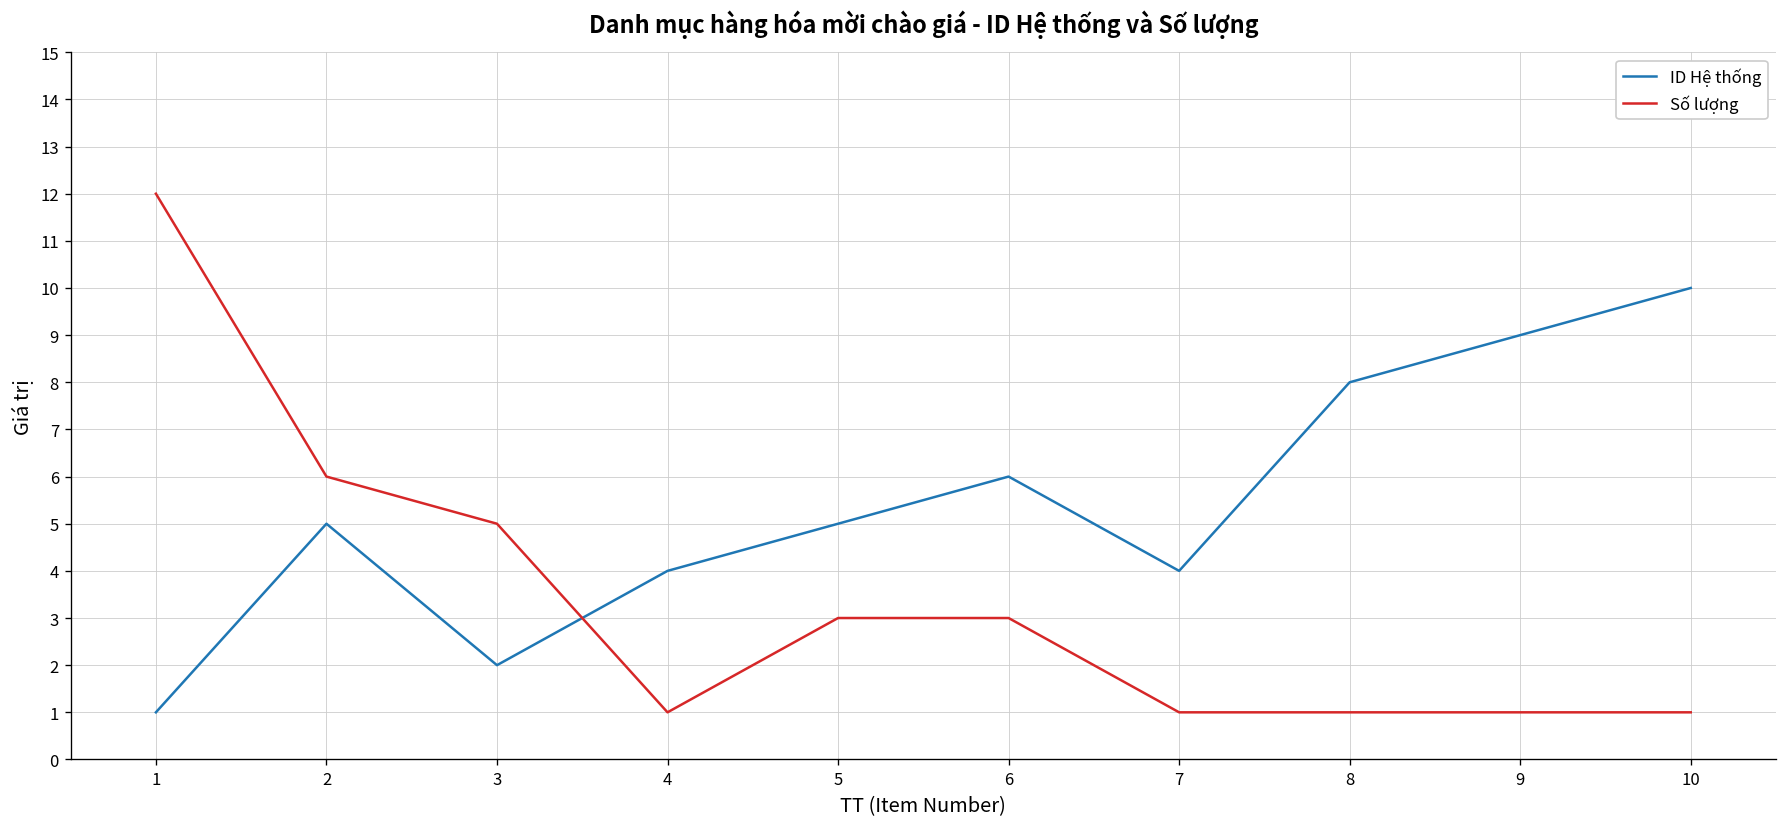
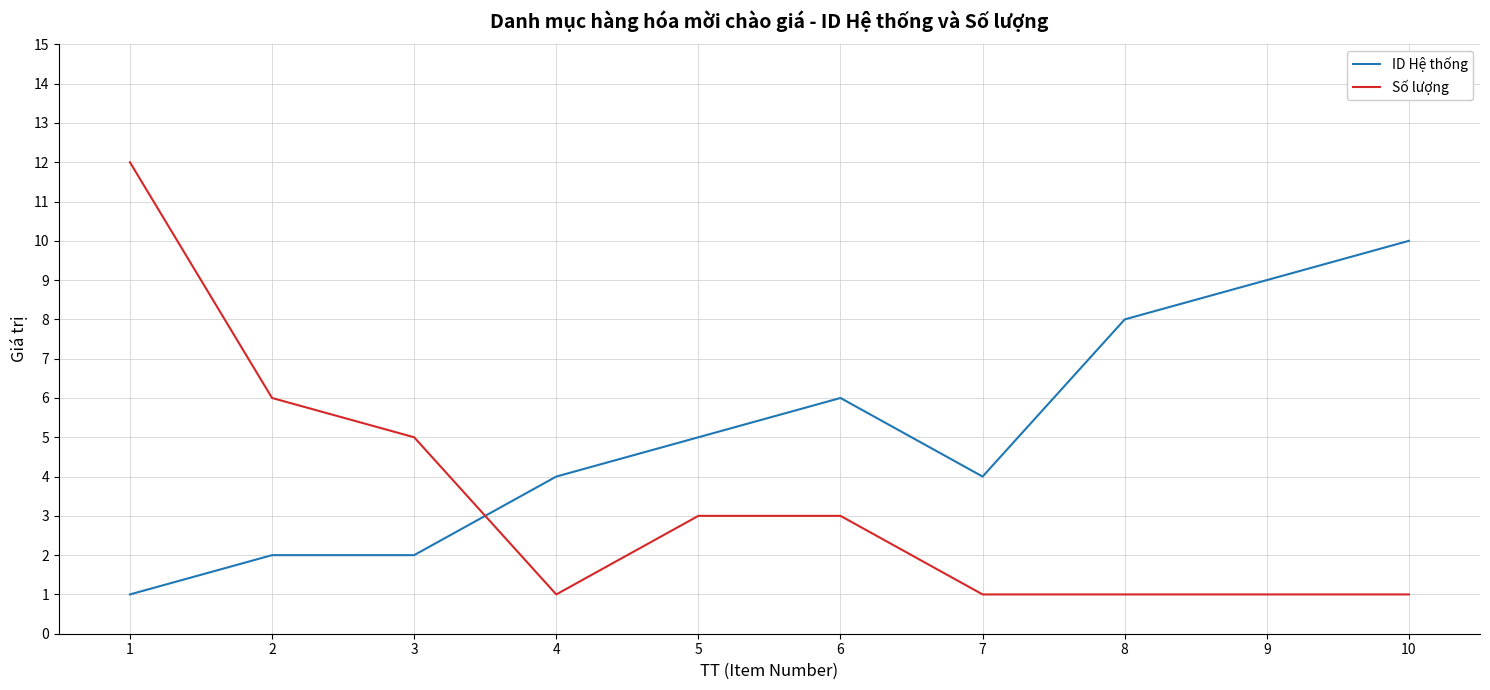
  {
    "ID Hệ thống": {
      "1": 1,
-     "2": 5,
+     "2": 2,
      "3": 2,
      "4": 4,
      "5": 5,
      "6": 6,
      "7": 4,
      "8": 8,
      "9": 9,
      "10": 10
    },
    "Số lượng": {
      "1": 12,
      "2": 6,
      "3": 5,
      "4": 1,
      "5": 3,
      "6": 3,
      "7": 1,
      "8": 1,
      "9": 1,
      "10": 1
    }
  }
